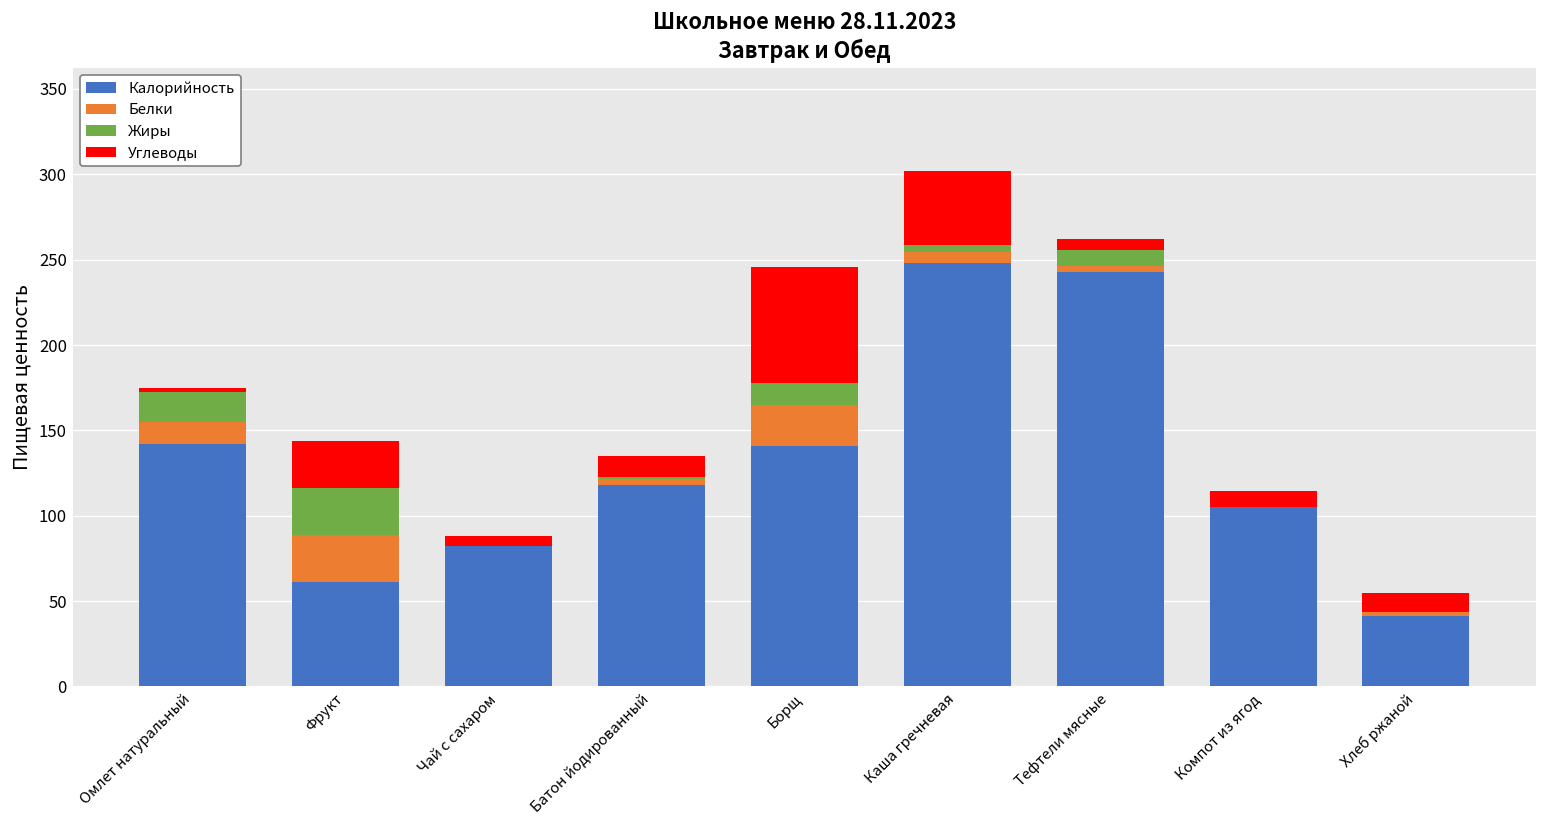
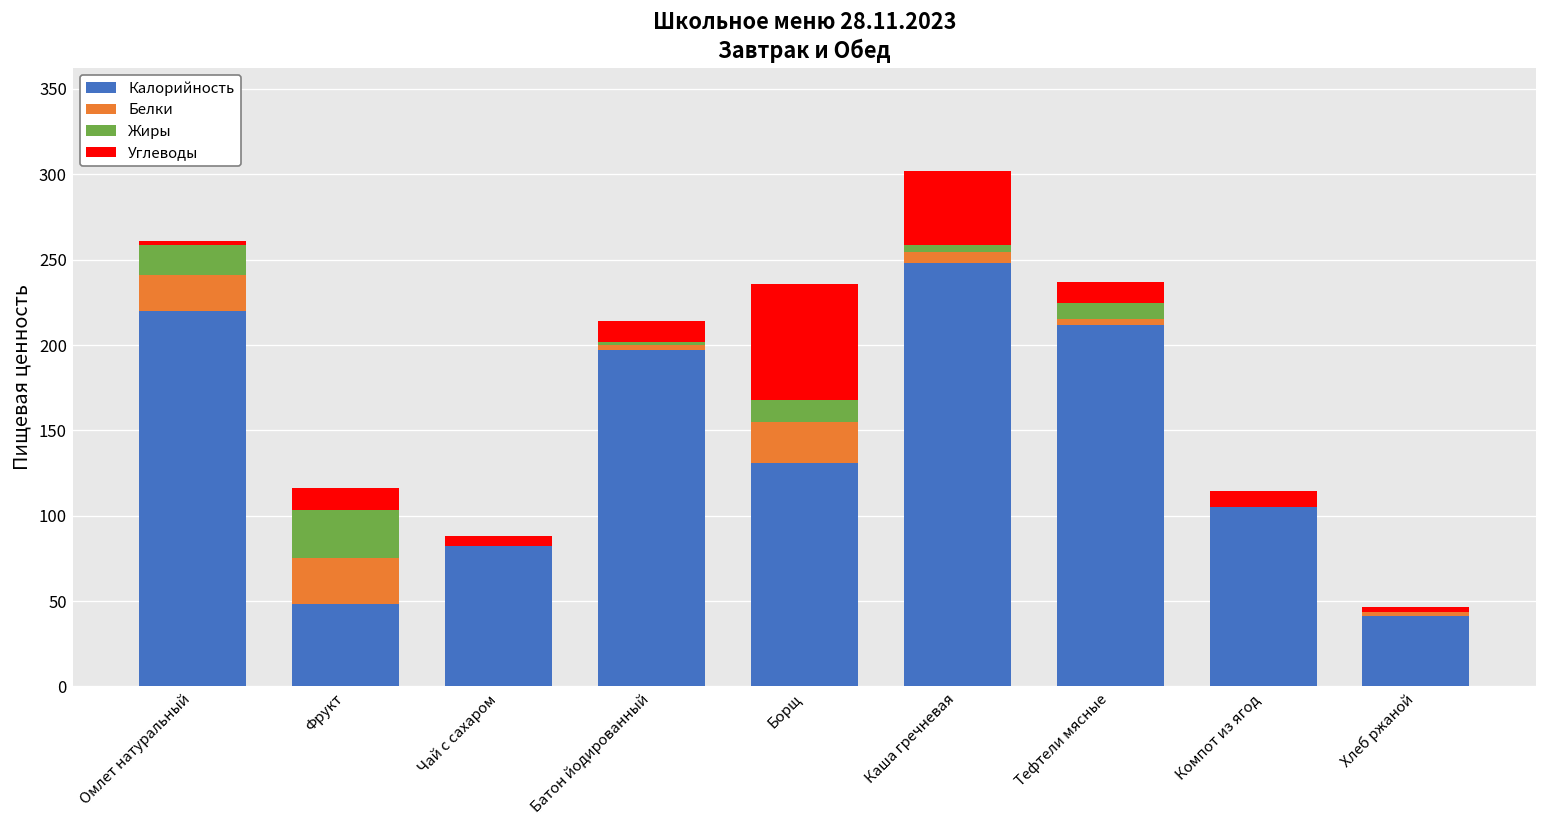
  {
    "Калорийность": {
-     "Омлет натуральный": 142,
-     "Фрукт": 61,
+     "Омлет натуральный": 220,
+     "Фрукт": 48,
      "Чай с сахаром": 82,
-     "Батон йодированный": 118,
-     "Борщ": 141,
+     "Батон йодированный": 197,
+     "Борщ": 131,
      "Каша гречневая": 248,
-     "Тефтели мясные": 243,
+     "Тефтели мясные": 212,
      "Компот из ягод": 105,
      "Хлеб ржаной": 41
    },
    "Белки": {
-     "Омлет натуральный": 13,
+     "Омлет натуральный": 21,
      "Фрукт": 28,
      "Чай с сахаром": 0,
      "Батон йодированный": 3,
      "Борщ": 24,
      "Каша гречневая": 6,
      "Тефтели мясные": 3,
      "Компот из ягод": 0,
      "Хлеб ржаной": 2
    },
    "Жиры": {
      "Омлет натуральный": 18,
      "Фрукт": 28,
      "Чай с сахаром": 0,
      "Борщ": 13,
      "Каша гречневая": 4,
      "Тефтели мясные": 10,
      "Компот из ягод": 0
    },
    "Углеводы": {
      "Омлет натуральный": 3,
-     "Фрукт": 28,
+     "Фрукт": 13,
      "Чай с сахаром": 6,
      "Батон йодированный": 13,
      "Борщ": 68,
      "Каша гречневая": 44,
-     "Тефтели мясные": 6,
+     "Тефтели мясные": 12,
      "Компот из ягод": 9,
-     "Хлеб ржаной": 11
+     "Хлеб ржаной": 3
    }
  }
